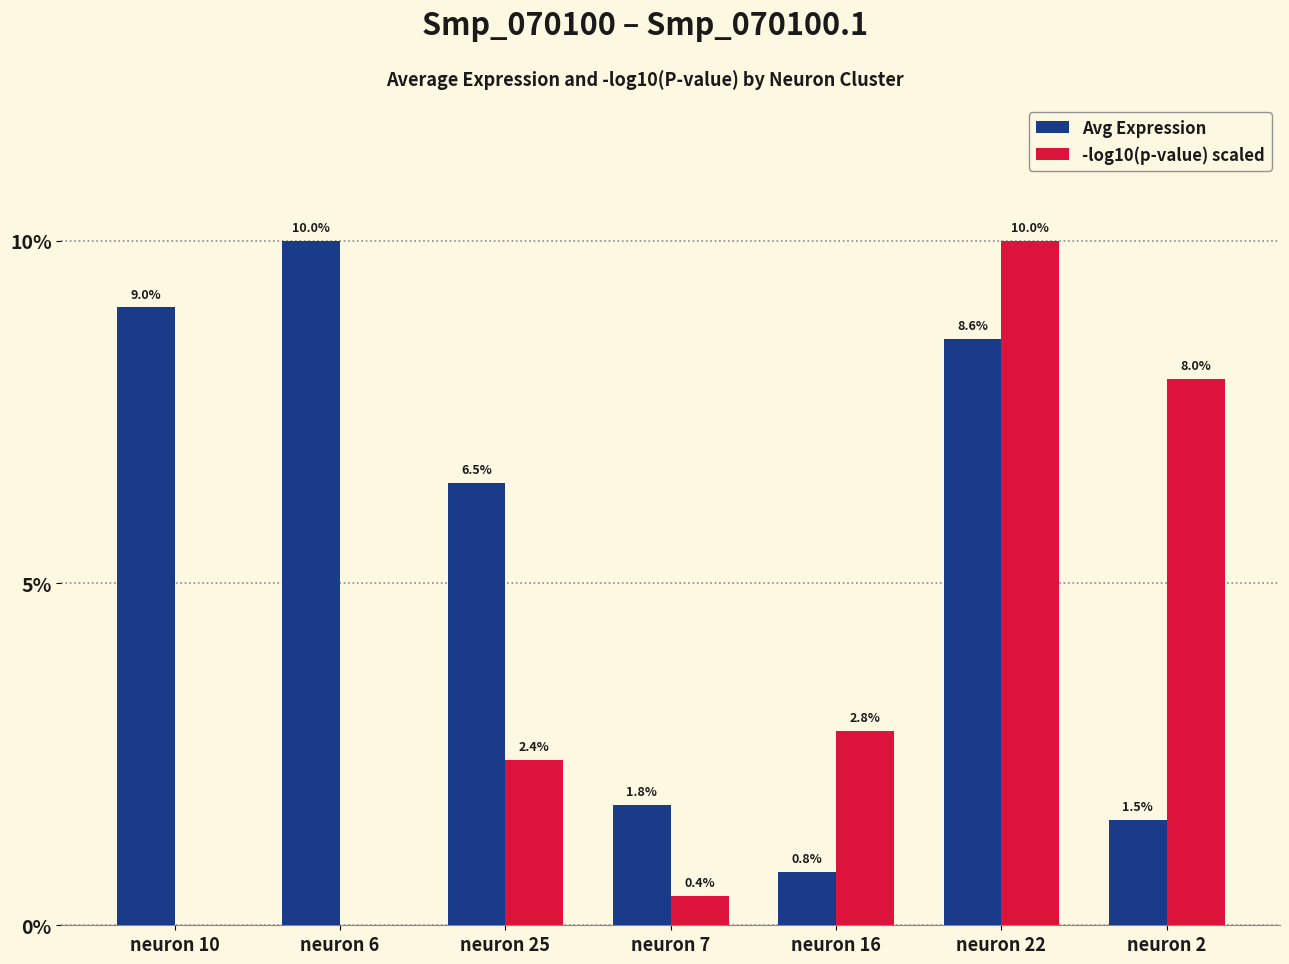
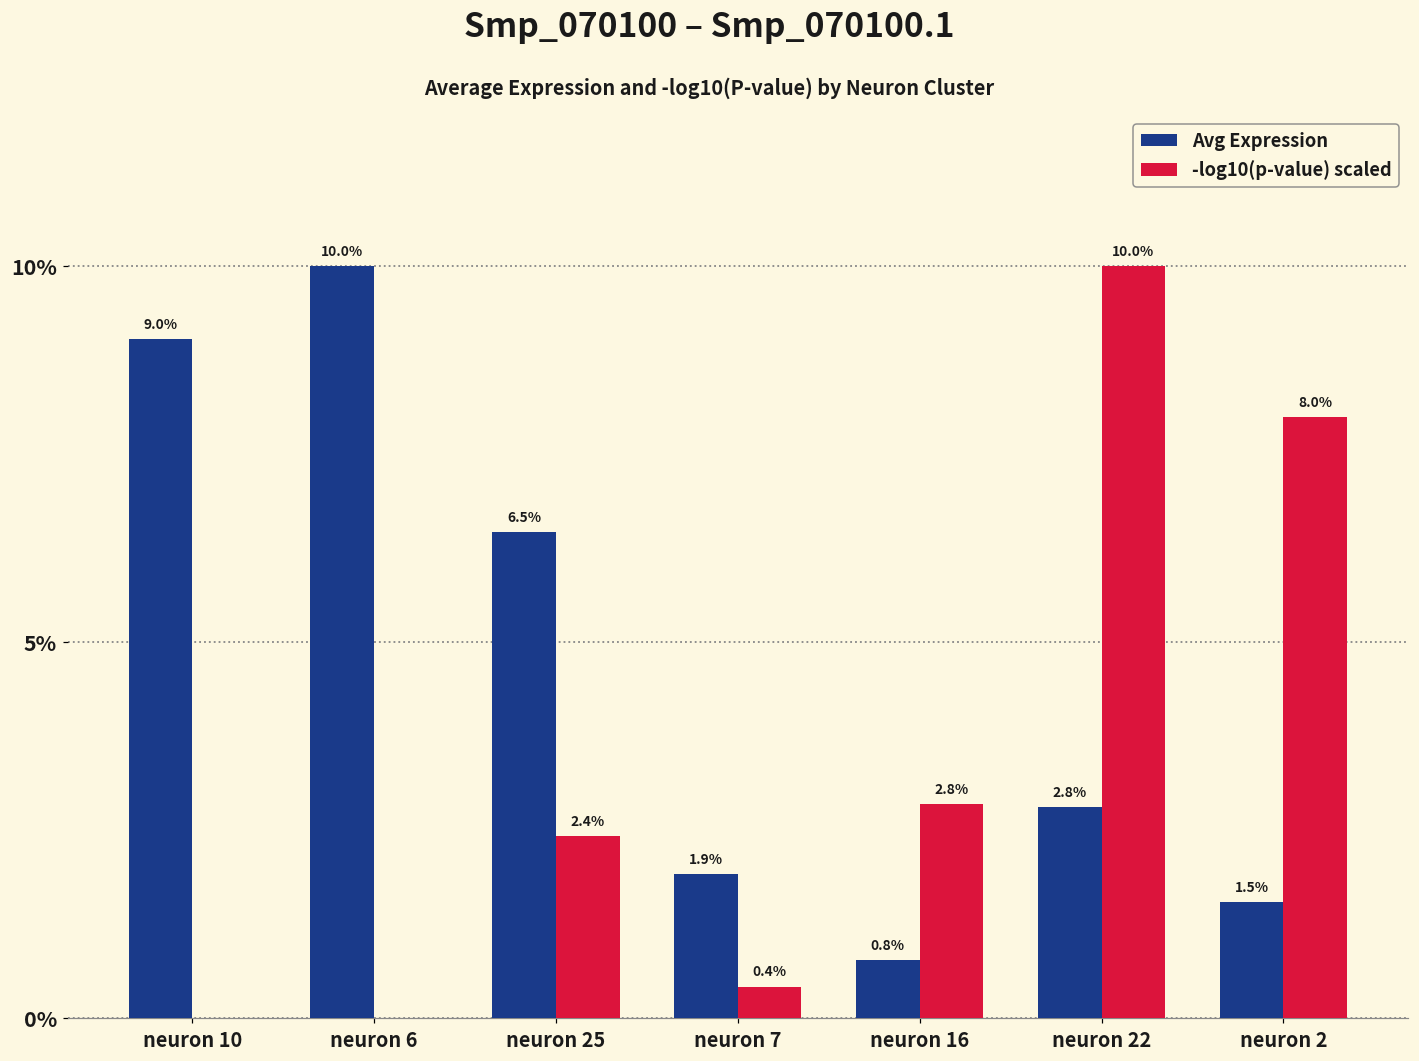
  {
    "Avg Expression": {
      "neuron 10": "9.0%",
      "neuron 6": "10.0%",
      "neuron 25": "6.5%",
-     "neuron 7": "1.8%",
+     "neuron 7": "1.9%",
      "neuron 16": "0.8%",
-     "neuron 22": "8.6%",
+     "neuron 22": "2.8%",
      "neuron 2": "1.5%"
    },
    "-log10(p-value) scaled": {
      "neuron 25": "2.4%",
      "neuron 7": "0.4%",
      "neuron 16": "2.8%",
      "neuron 22": "10.0%",
      "neuron 2": "8.0%"
    }
  }
